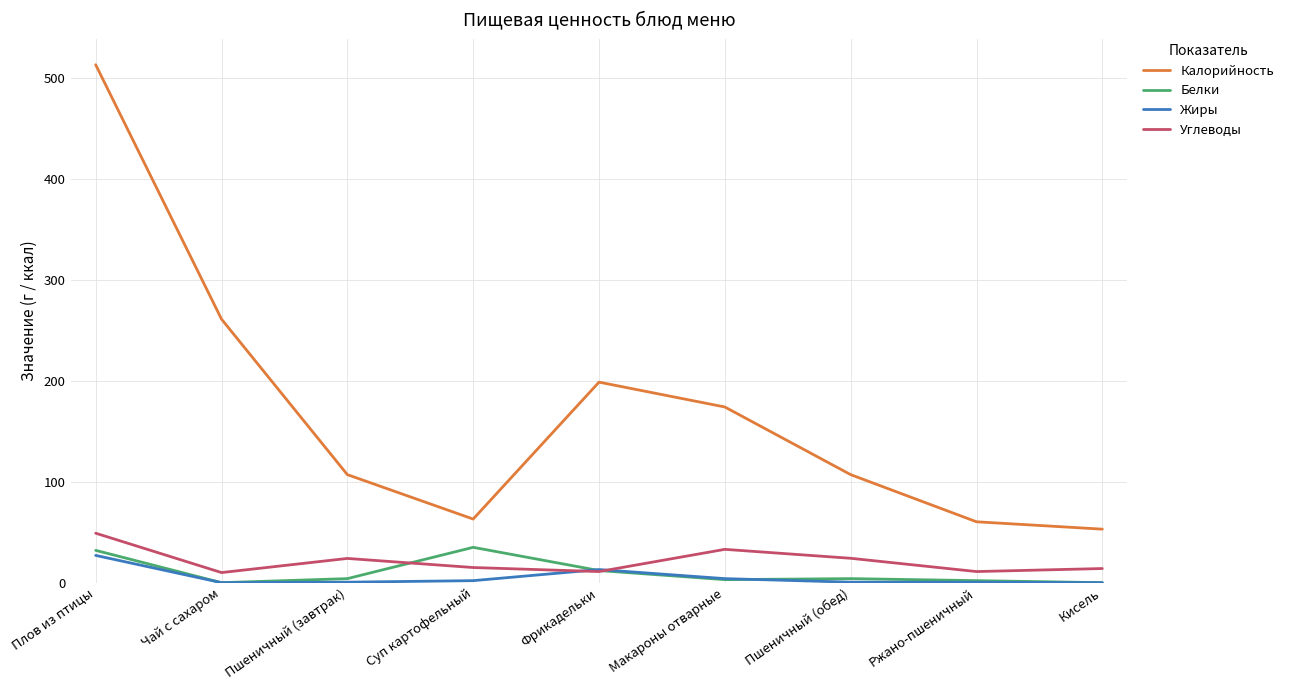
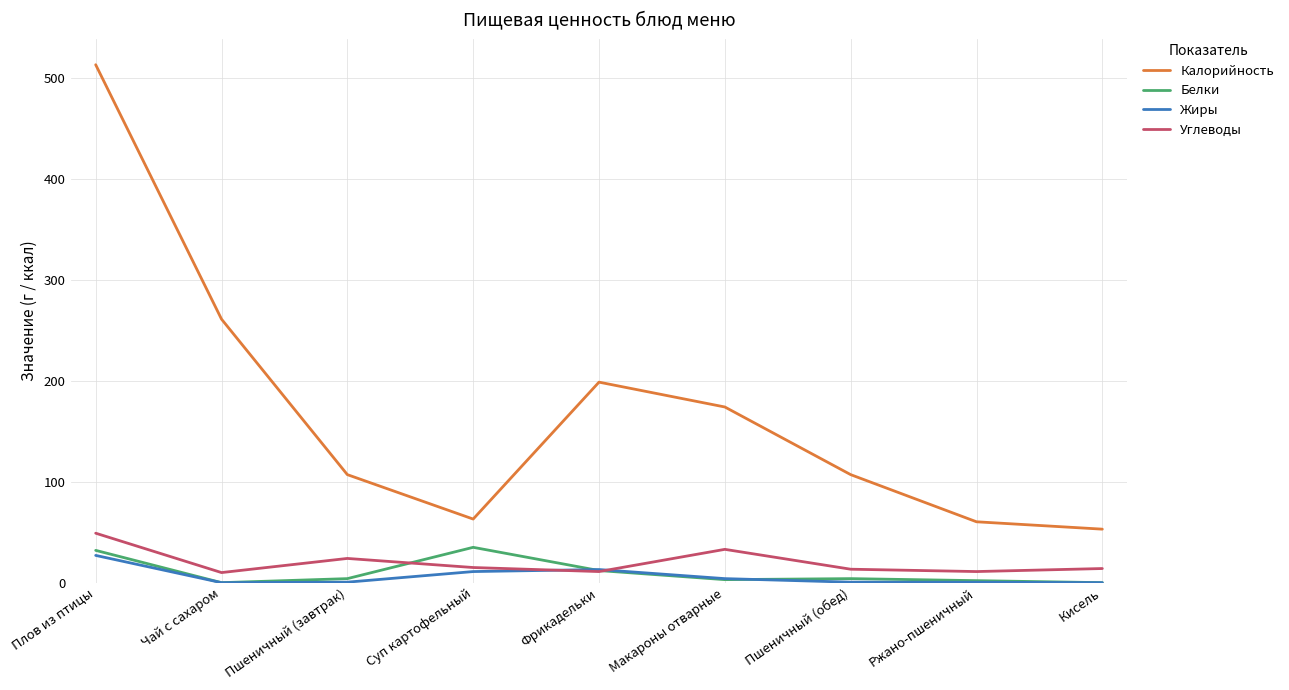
  {
    "Калорийность": {
      "Плов из птицы": 513,
      "Чай с сахаром": 261,
      "Пшеничный (завтрак)": 107,
      "Суп картофельный": 63,
      "Фрикадельки": 199,
      "Макароны отварные": 174,
      "Пшеничный (обед)": 107,
      "Ржано-пшеничный": 60,
      "Кисель": 53
    },
    "Белки": {
      "Плов из птицы": 32,
      "Пшеничный (завтрак)": 4,
      "Суп картофельный": 35,
      "Пшеничный (обед)": 4
    },
    "Жиры": {
      "Плов из птицы": 27,
      "Пшеничный (завтрак)": 1,
-     "Суп картофельный": 2,
+     "Суп картофельный": 11,
      "Пшеничный (обед)": 1
    },
    "Углеводы": {
      "Плов из птицы": 49,
      "Чай с сахаром": 10,
      "Пшеничный (завтрак)": 24,
      "Суп картофельный": 15,
      "Макароны отварные": 33,
-     "Пшеничный (обед)": 24,
+     "Пшеничный (обед)": 13,
      "Ржано-пшеничный": 11,
      "Кисель": 14
    }
  }
